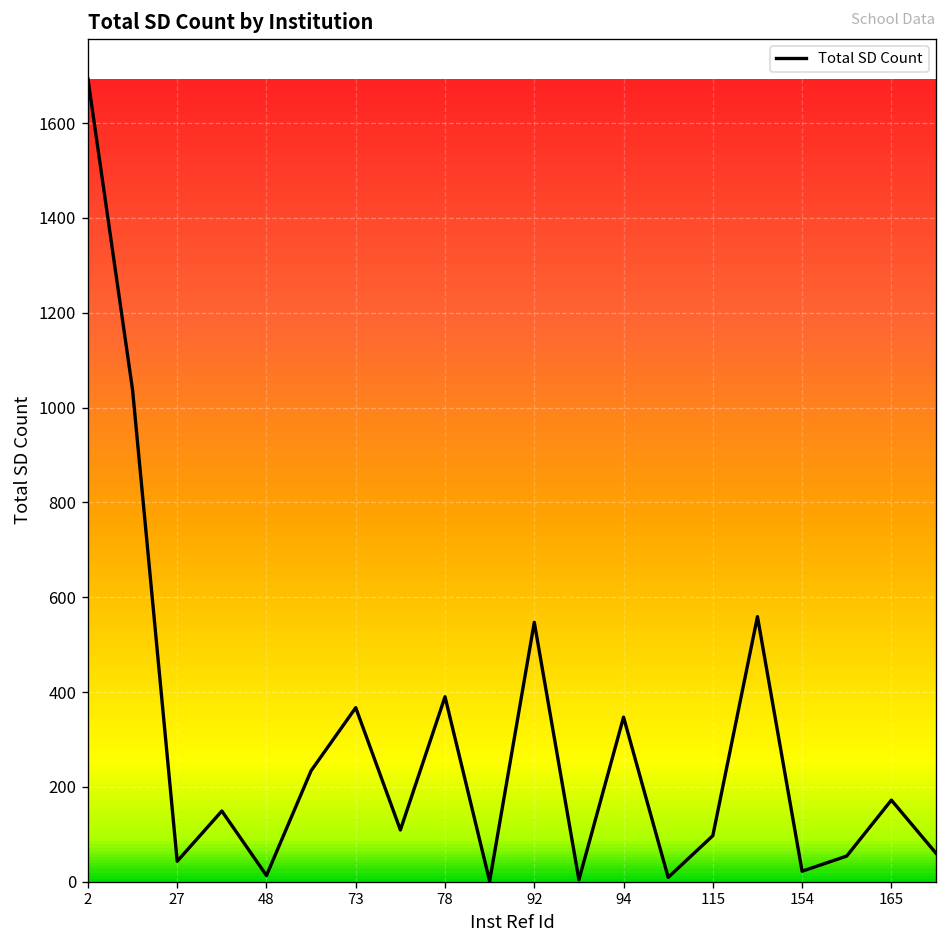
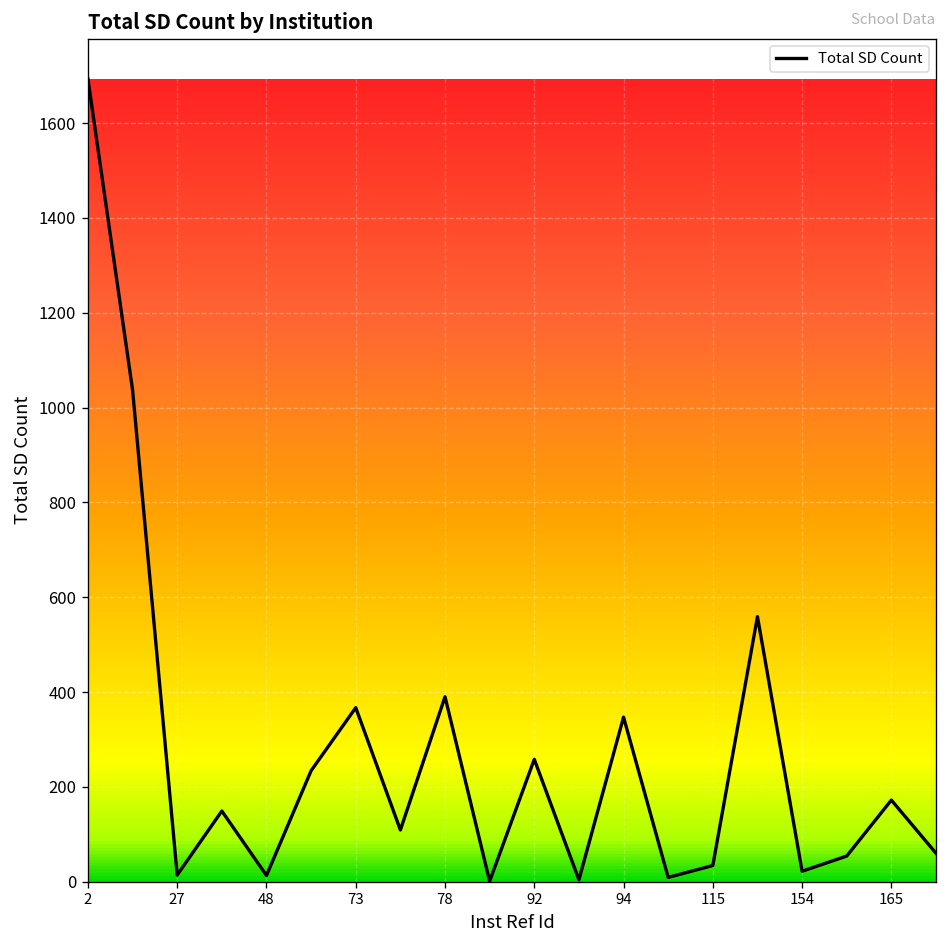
  {
    "2": 1690,
-   "27": 40,
+   "27": 10,
    "48": 10,
    "73": 370,
    "78": 390,
-   "92": 550,
+   "92": 260,
    "94": 350,
-   "115": 100,
+   "115": 30,
    "154": 20,
    "165": 170
  }
